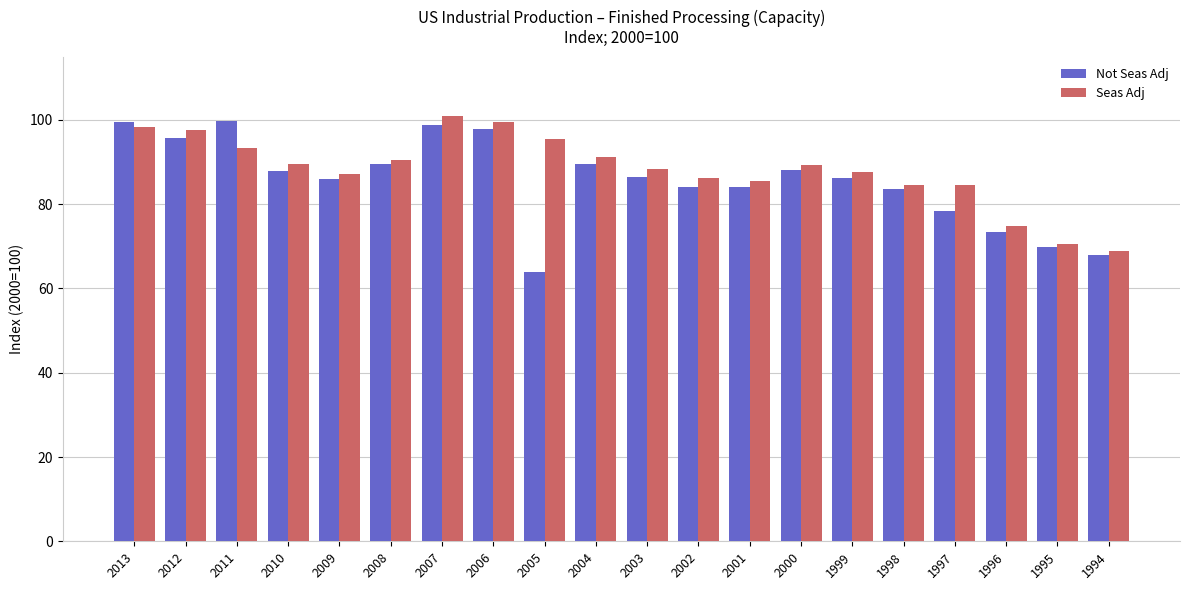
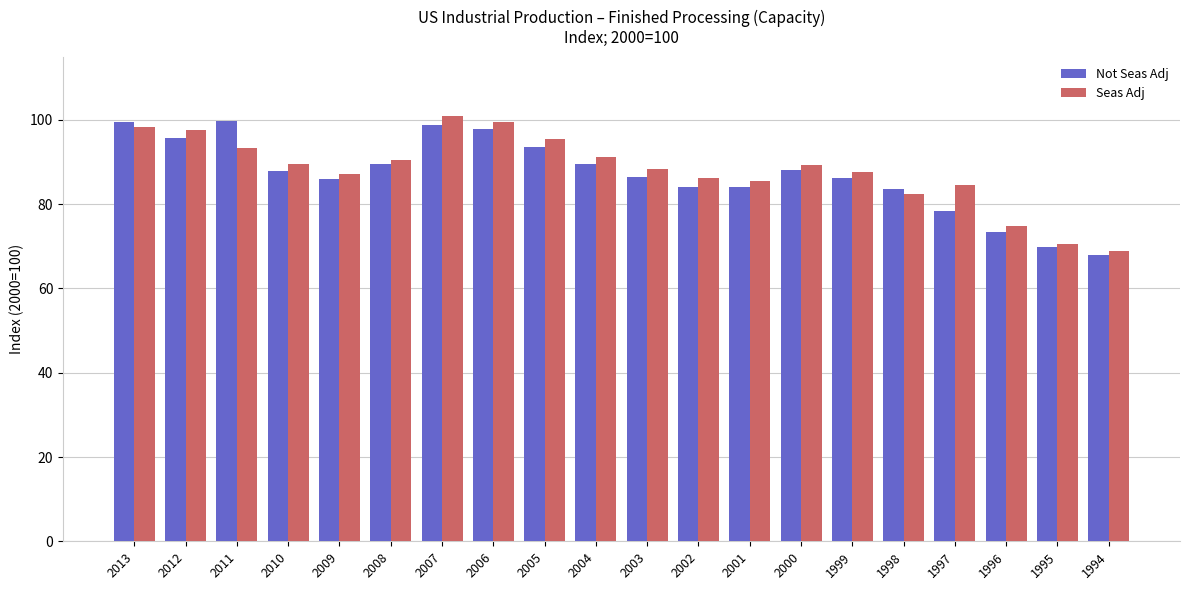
  {
    "Not Seas Adj": {
      "2013": 99,
      "2012": 96,
      "2011": 100,
      "2010": 88,
      "2009": 86,
      "2008": 90,
      "2007": 99,
      "2006": 98,
-     "2005": 64,
+     "2005": 94,
      "2004": 89,
      "2003": 86,
      "2002": 84,
      "2001": 84,
      "2000": 88,
      "1999": 86,
      "1998": 84,
      "1997": 78,
      "1996": 73,
      "1995": 70,
      "1994": 68
    },
    "Seas Adj": {
      "2013": 98,
      "2012": 98,
      "2011": 93,
      "2010": 90,
      "2009": 87,
      "2008": 91,
      "2007": 101,
      "2006": 100,
      "2005": 95,
      "2004": 91,
      "2003": 88,
      "2002": 86,
      "2001": 86,
      "2000": 89,
      "1999": 88,
-     "1998": 84,
+     "1998": 82,
      "1997": 85,
      "1996": 75,
      "1995": 71,
      "1994": 69
    }
  }
